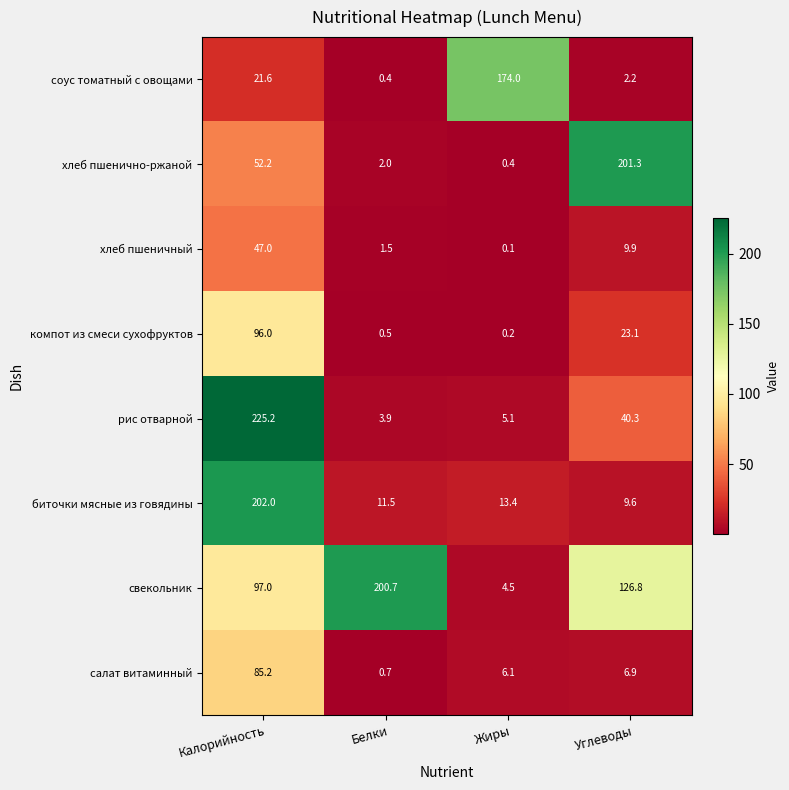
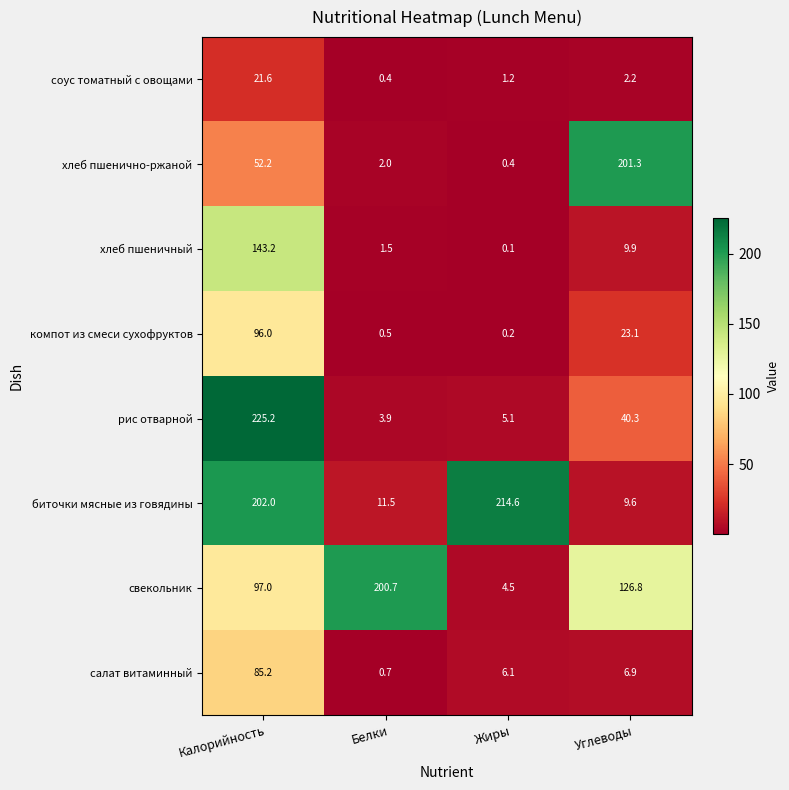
  {
    "соус томатный с овощами": {
      "Калорийность": 21.6,
      "Белки": 0.4,
-     "Жиры": 174.0,
+     "Жиры": 1.2,
      "Углеводы": 2.2
    },
    "хлеб пшенично-ржаной": {
      "Калорийность": 52.2,
      "Белки": 2.0,
      "Жиры": 0.4,
      "Углеводы": 201.3
    },
    "хлеб пшеничный": {
-     "Калорийность": 47.0,
+     "Калорийность": 143.2,
      "Белки": 1.5,
      "Жиры": 0.1,
      "Углеводы": 9.9
    },
    "компот из смеси сухофруктов": {
      "Калорийность": 96.0,
      "Белки": 0.5,
      "Жиры": 0.2,
      "Углеводы": 23.1
    },
    "рис отварной": {
      "Калорийность": 225.2,
      "Белки": 3.9,
      "Жиры": 5.1,
      "Углеводы": 40.3
    },
    "биточки мясные из говядины": {
      "Калорийность": 202.0,
      "Белки": 11.5,
-     "Жиры": 13.4,
+     "Жиры": 214.6,
      "Углеводы": 9.6
    },
    "свекольник": {
      "Калорийность": 97.0,
      "Белки": 200.7,
      "Жиры": 4.5,
      "Углеводы": 126.8
    },
    "салат витаминный": {
      "Калорийность": 85.2,
      "Белки": 0.7,
      "Жиры": 6.1,
      "Углеводы": 6.9
    }
  }
